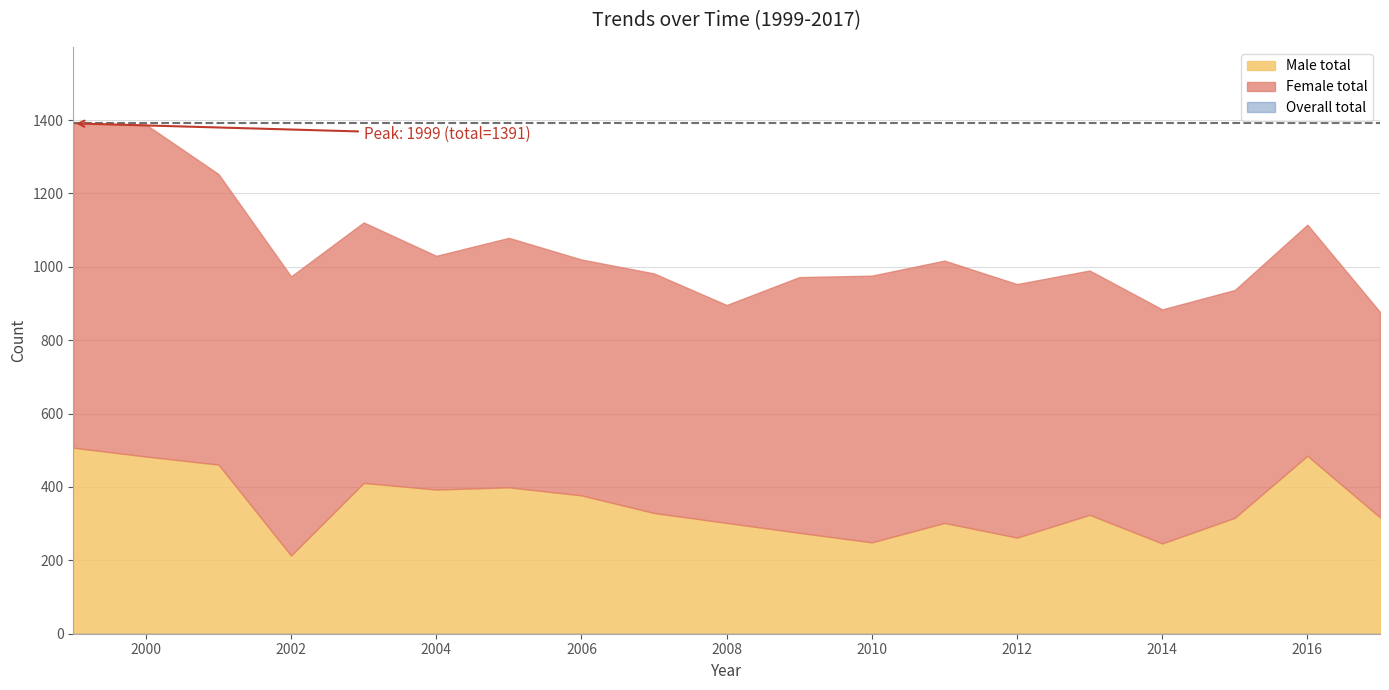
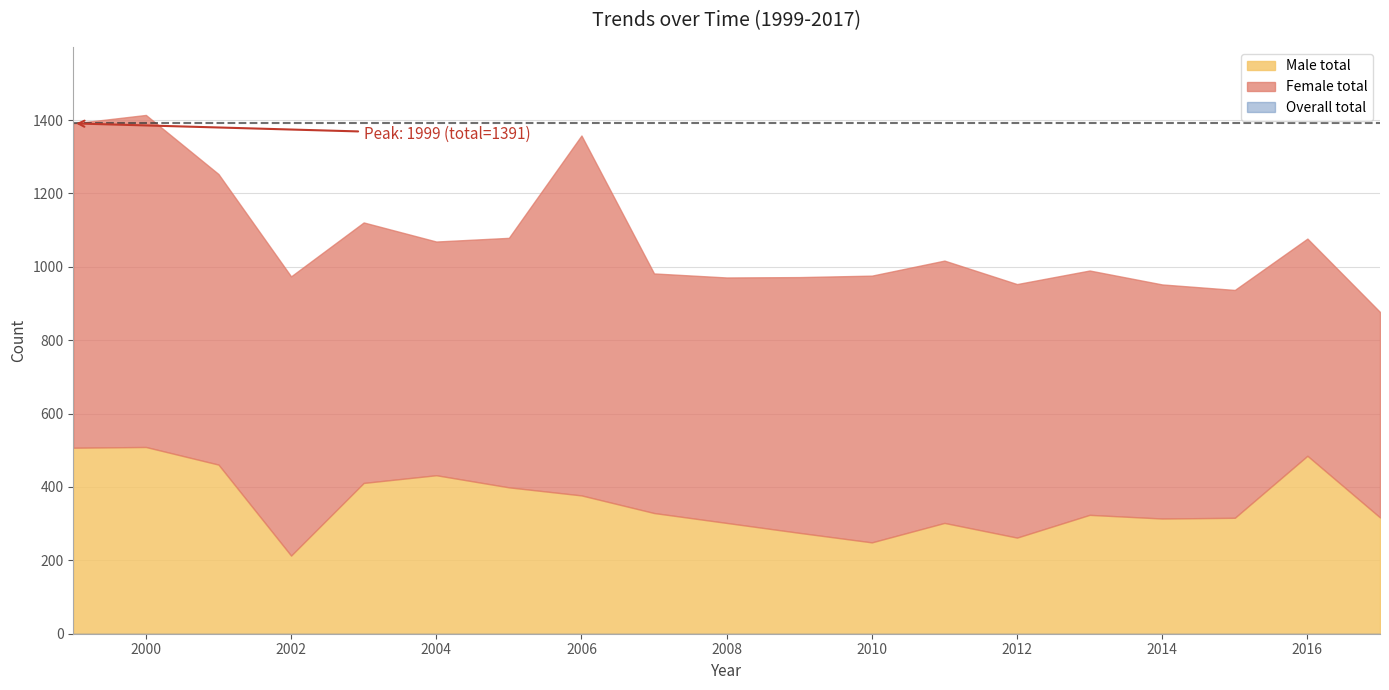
  {
    "Male total": {
-     "2000": 480,
+     "2000": 510,
      "2002": 210,
-     "2004": 390,
+     "2004": 430,
      "2006": 380,
      "2008": 300,
      "2010": 250,
      "2012": 260,
-     "2014": 250,
+     "2014": 310,
      "2016": 490
    },
    "Female total": {
      "2002": 760,
      "2004": 640,
-     "2006": 640,
-     "2008": 590,
+     "2006": 980,
+     "2008": 670,
      "2010": 730,
      "2012": 690,
      "2014": 640,
-     "2016": 630
+     "2016": 590
    },
    "Overall total": {
      "2000": 0,
      "2002": 0,
      "2004": 0,
      "2006": 0,
      "2008": 0,
      "2010": 0,
      "2012": 0,
      "2014": 0,
      "2016": 0
    }
  }
